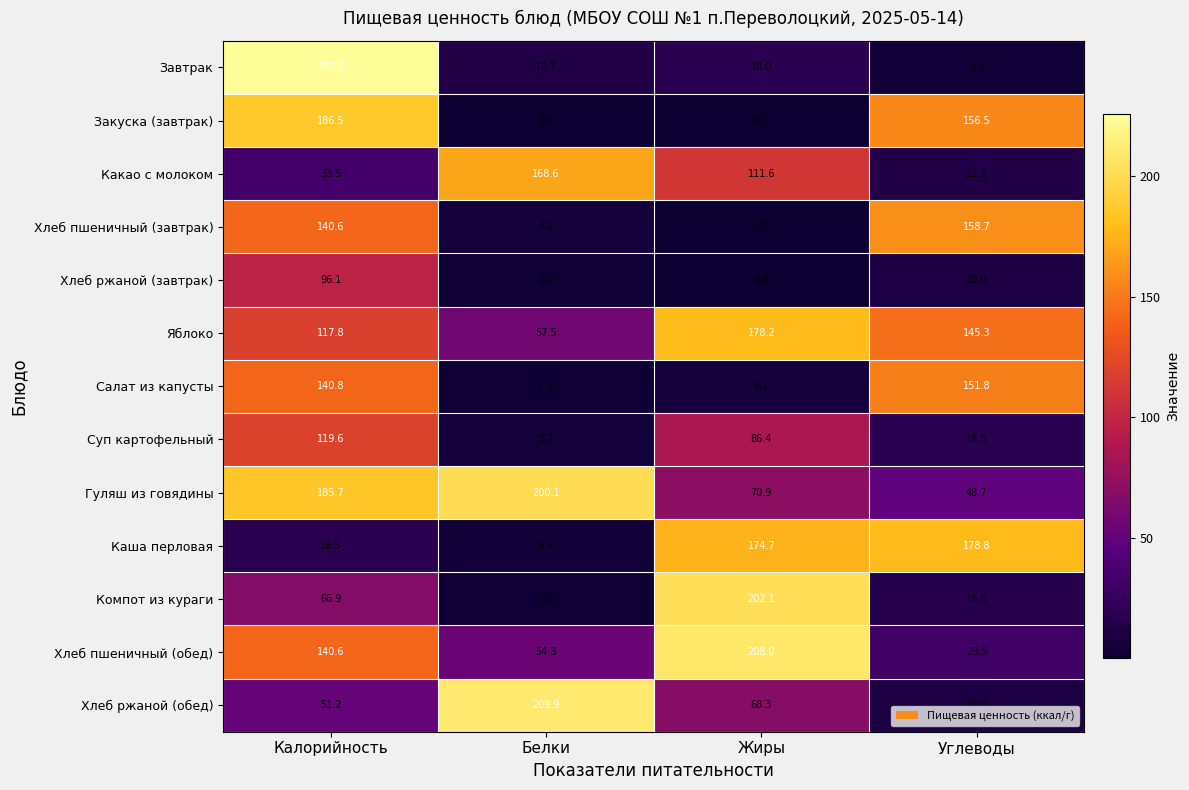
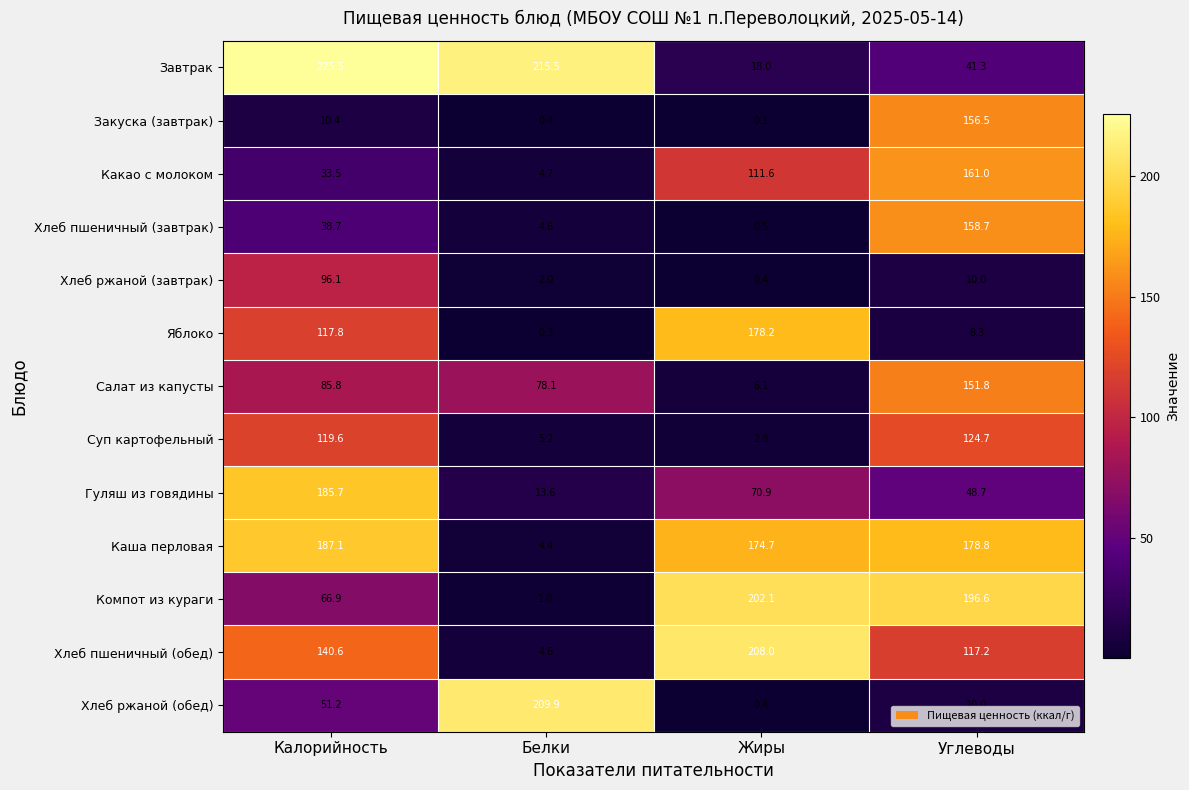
  {
    "Завтрак": {
      "Калорийность": 225.5,
-     "Белки": 12.7,
+     "Белки": 215.5,
      "Жиры": 18.0,
-     "Углеводы": 3.2
+     "Углеводы": 41.3
    },
    "Закуска (завтрак)": {
-     "Калорийность": 186.5,
+     "Калорийность": 10.4,
      "Белки": 0.4,
      "Жиры": 0.1,
      "Углеводы": 156.5
    },
    "Какао с молоком": {
      "Калорийность": 33.5,
-     "Белки": 168.6,
+     "Белки": 4.7,
      "Жиры": 111.6,
-     "Углеводы": 12.5
+     "Углеводы": 161.0
    },
    "Хлеб пшеничный (завтрак)": {
-     "Калорийность": 140.6,
+     "Калорийность": 38.7,
      "Белки": 4.6,
      "Жиры": 0.5,
      "Углеводы": 158.7
    },
    "Хлеб ржаной (завтрак)": {
      "Калорийность": 96.1,
      "Белки": 2.0,
      "Жиры": 0.4,
      "Углеводы": 10.0
    },
    "Яблоко": {
      "Калорийность": 117.8,
-     "Белки": 57.5,
+     "Белки": 0.3,
      "Жиры": 178.2,
-     "Углеводы": 145.3
+     "Углеводы": 8.3
    },
    "Салат из капусты": {
-     "Калорийность": 140.8,
-     "Белки": 1.5,
+     "Калорийность": 85.8,
+     "Белки": 78.1,
      "Жиры": 6.1,
      "Углеводы": 151.8
    },
    "Суп картофельный": {
      "Калорийность": 119.6,
      "Белки": 5.2,
-     "Жиры": 86.4,
-     "Углеводы": 18.5
+     "Жиры": 2.8,
+     "Углеводы": 124.7
    },
    "Гуляш из говядины": {
      "Калорийность": 185.7,
-     "Белки": 200.1,
+     "Белки": 13.6,
      "Жиры": 70.9,
      "Углеводы": 48.7
    },
    "Каша перловая": {
-     "Калорийность": 18.5,
+     "Калорийность": 187.1,
      "Белки": 4.4,
      "Жиры": 174.7,
      "Углеводы": 178.8
    },
    "Компот из кураги": {
      "Калорийность": 66.9,
      "Белки": 1.0,
      "Жиры": 202.1,
-     "Углеводы": 15.6
+     "Углеводы": 196.6
    },
    "Хлеб пшеничный (обед)": {
      "Калорийность": 140.6,
-     "Белки": 54.3,
+     "Белки": 4.6,
      "Жиры": 208.0,
-     "Углеводы": 29.5
+     "Углеводы": 117.2
    },
    "Хлеб ржаной (обед)": {
      "Калорийность": 51.2,
      "Белки": 209.9,
-     "Жиры": 68.3
+     "Жиры": 0.4
    }
  }
